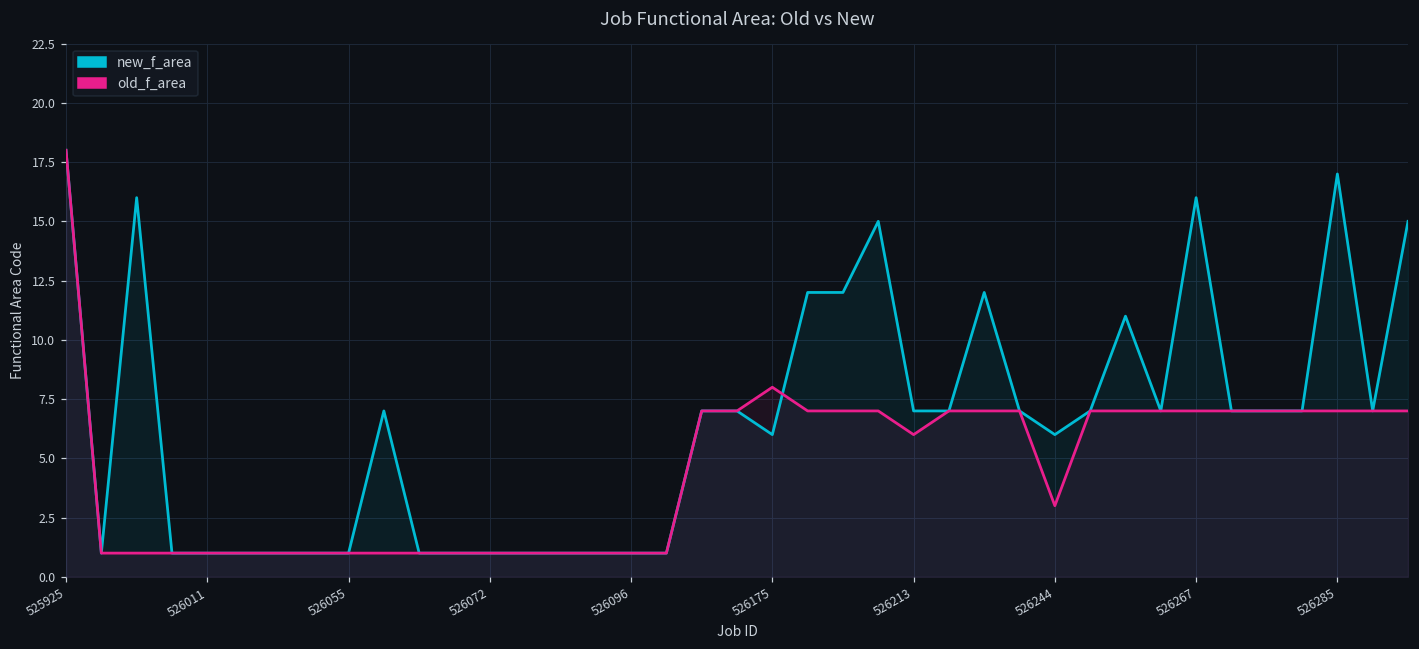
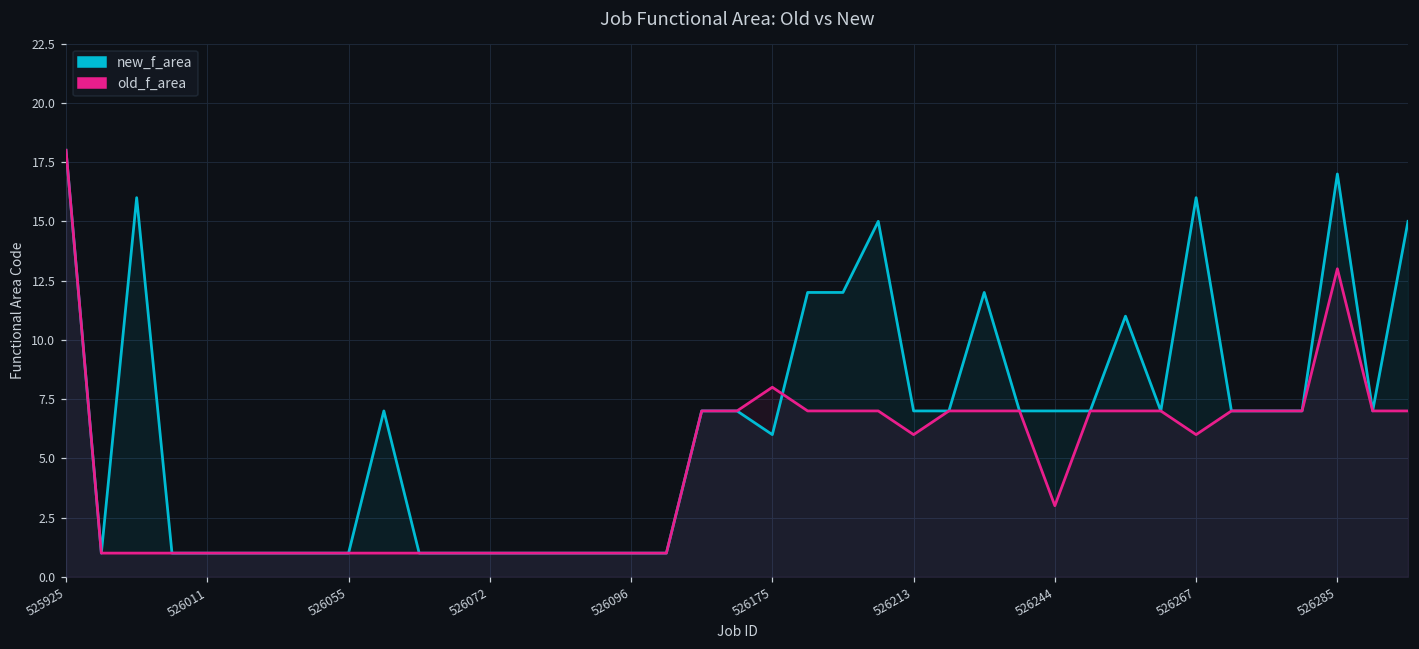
  {
    "new_f_area": {
      "526175": 6,
      "526213": 7,
-     "526244": 6,
+     "526244": 7,
      "526267": 16,
      "526285": 17
    },
    "old_f_area": {
      "526175": 8,
      "526213": 6,
      "526244": 3,
-     "526267": 7,
-     "526285": 7
+     "526267": 6,
+     "526285": 13
    }
  }
